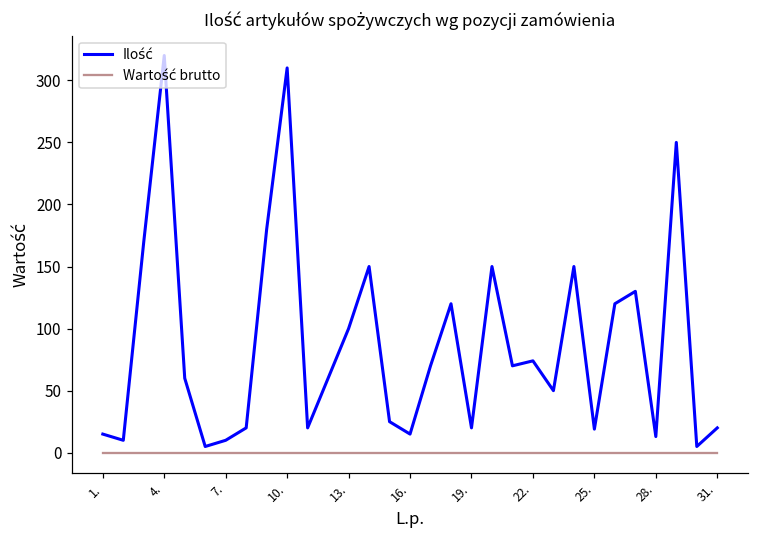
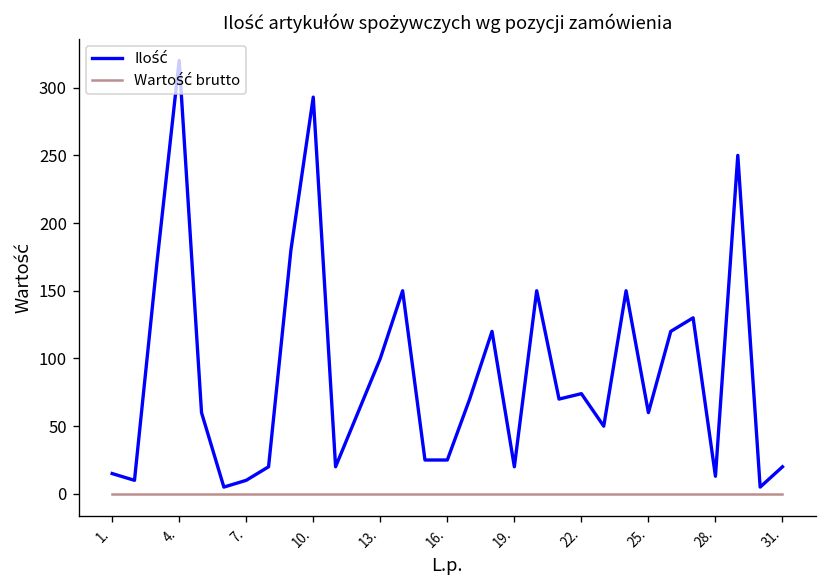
  {
    "Ilość": {
      "1.": 15,
      "7.": 10,
-     "10.": 310,
+     "10.": 293,
      "13.": 100,
-     "16.": 15,
+     "16.": 25,
      "19.": 20,
      "22.": 74,
-     "25.": 19,
+     "25.": 60,
      "28.": 13,
      "31.": 20
    },
    "Wartość brutto": {
      "1.": 0,
      "4.": 0,
      "7.": 0,
      "10.": 0,
      "13.": 0,
      "16.": 0,
      "19.": 0,
      "22.": 0,
      "25.": 0,
      "28.": 0,
      "31.": 0
    }
  }
